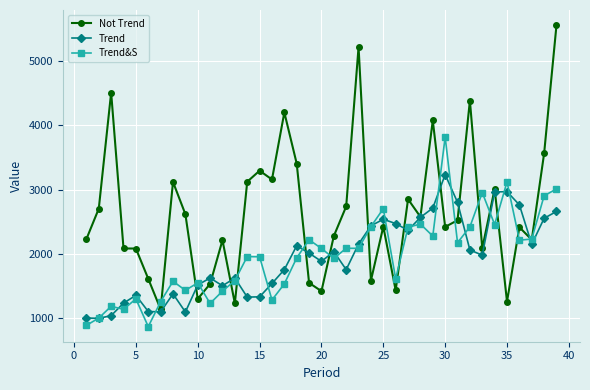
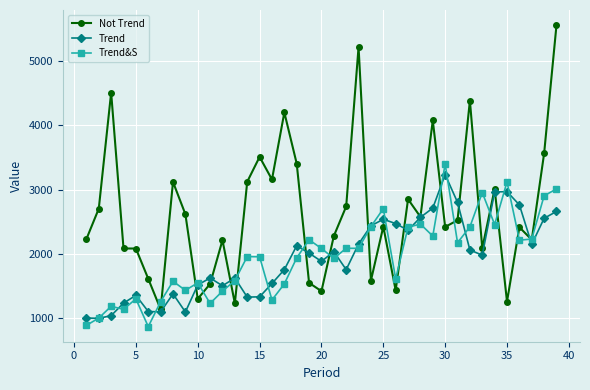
  {
    "Not Trend": {
      "5": 2100,
      "10": 1300,
-     "15": 3300,
+     "15": 3500,
      "20": 1400,
      "25": 2400,
      "30": 2400,
      "35": 1300
    },
    "Trend": {
      "5": 1400,
      "15": 1300,
      "20": 1900,
      "25": 2500,
      "30": 3200,
      "35": 3000
    },
    "Trend&S": {
      "5": 1300,
      "15": 2000,
      "20": 2100,
      "25": 2700,
-     "30": 3800,
+     "30": 3400,
      "35": 3100
    }
  }
